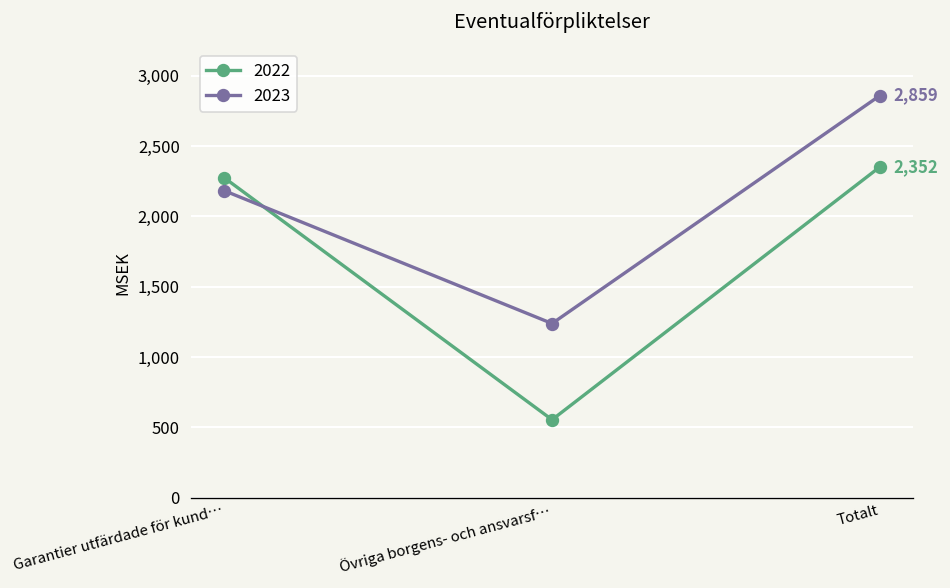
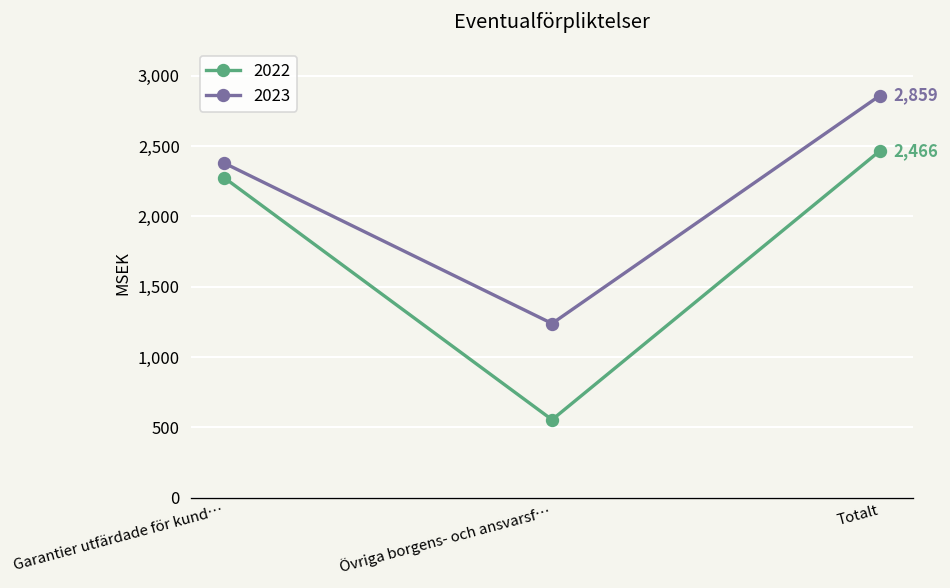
  {
    "2022": {
-     "Totalt": "2,352"
+     "Totalt": "2,466"
    },
    "2023": {
-     "Garantier utfärdade för kund…": "2,180",
+     "Garantier utfärdade för kund…": "2,380",
      "Övriga borgens- och ansvarsf…": "1,240"
    }
  }
